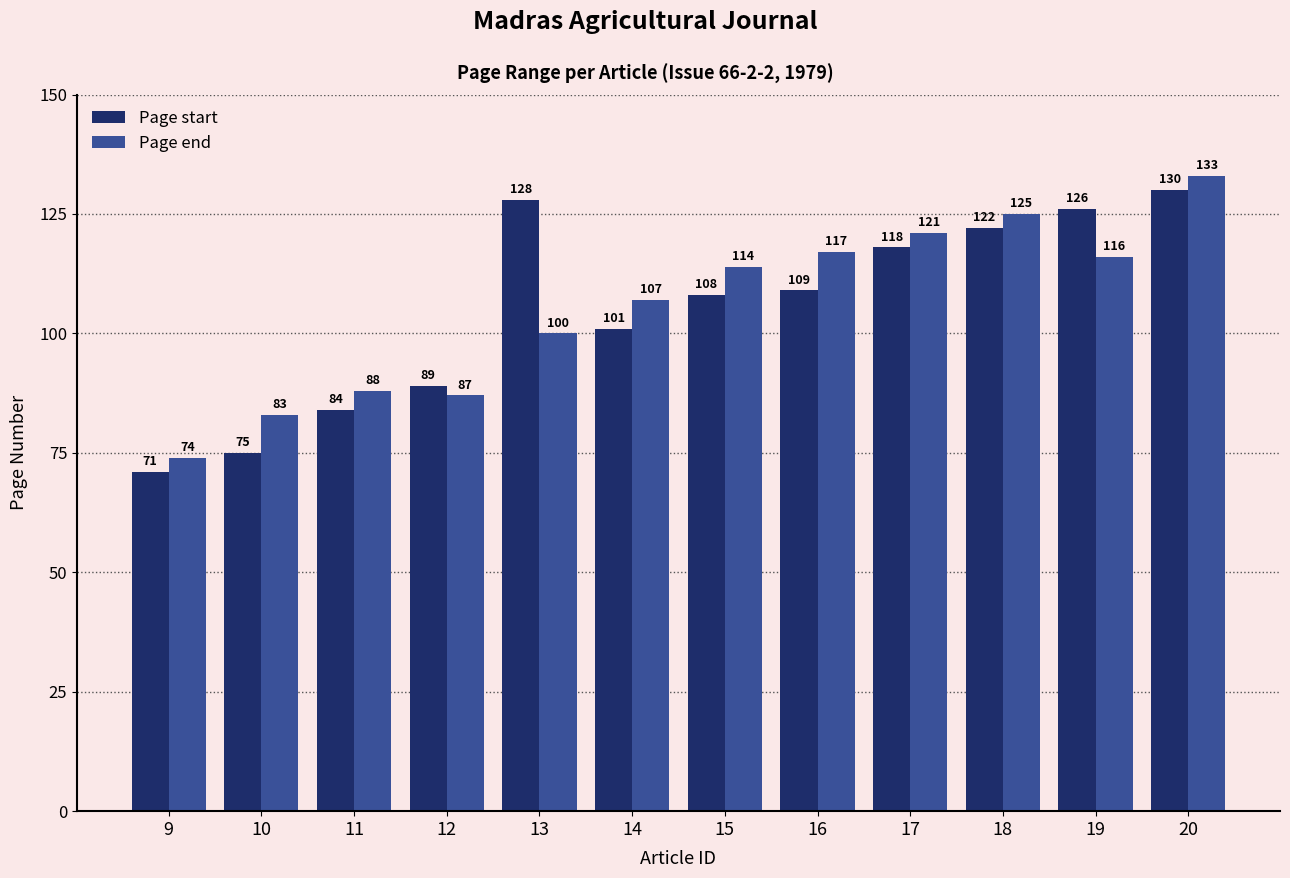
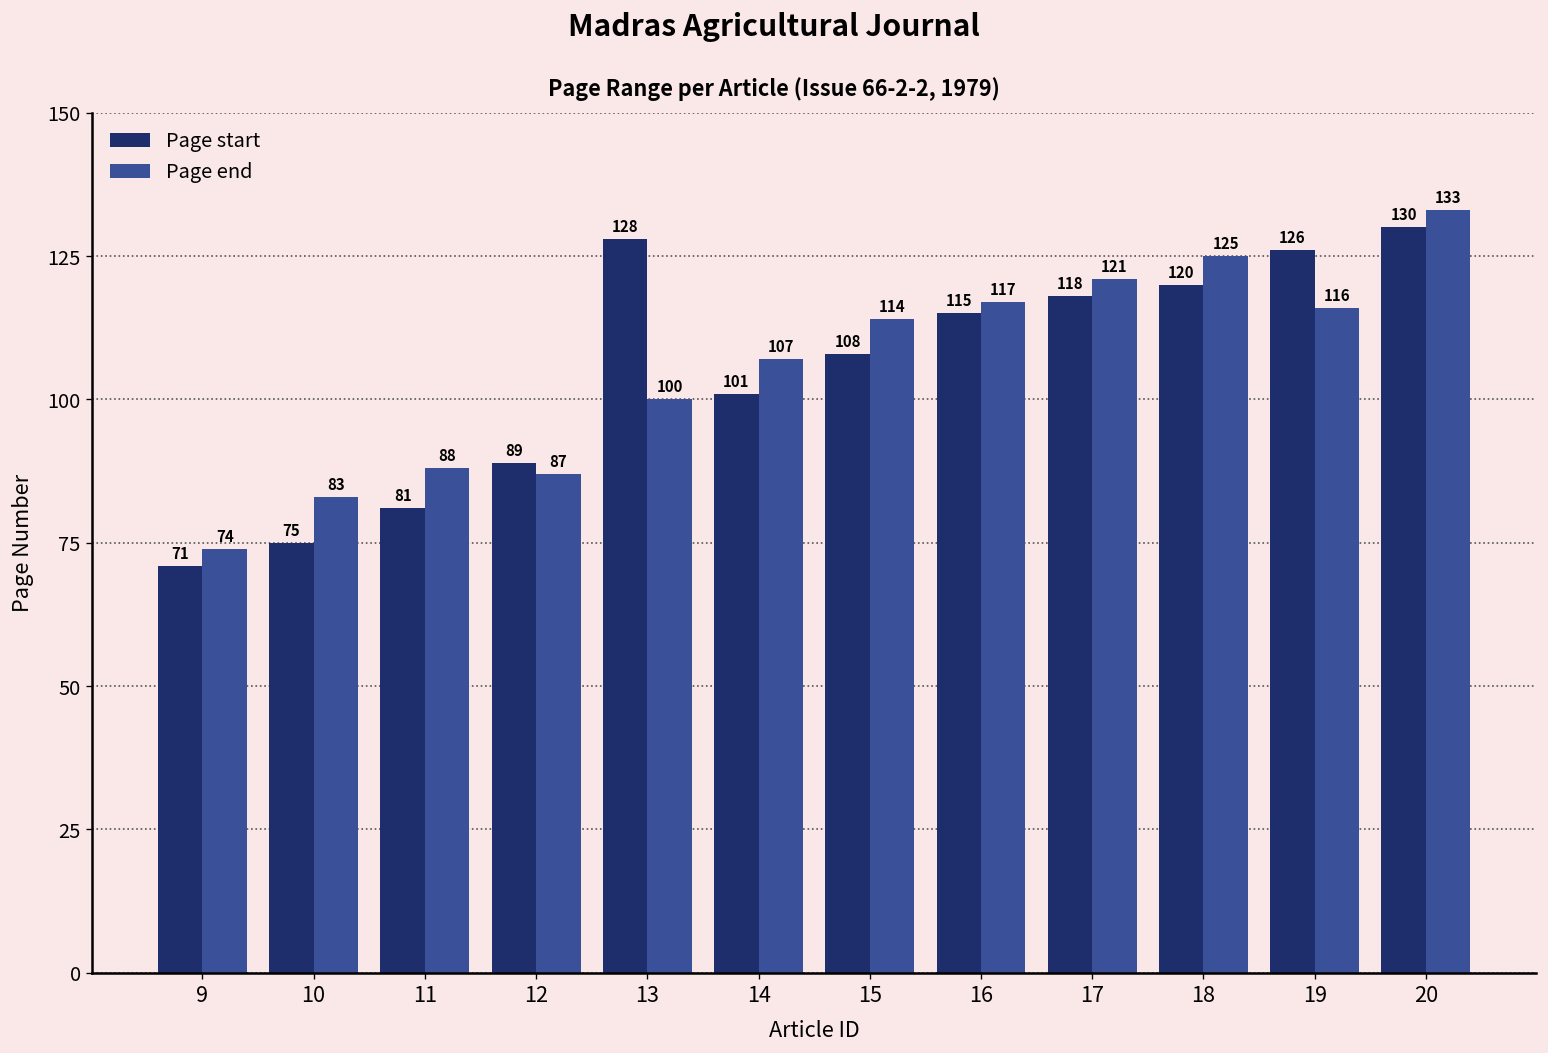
  {
    "Page start": {
      "9": 71,
      "10": 75,
-     "11": 84,
+     "11": 81,
      "12": 89,
      "13": 128,
      "14": 101,
      "15": 108,
-     "16": 109,
+     "16": 115,
      "17": 118,
-     "18": 122,
+     "18": 120,
      "19": 126,
      "20": 130
    },
    "Page end": {
      "9": 74,
      "10": 83,
      "11": 88,
      "12": 87,
      "13": 100,
      "14": 107,
      "15": 114,
      "16": 117,
      "17": 121,
      "18": 125,
      "19": 116,
      "20": 133
    }
  }
